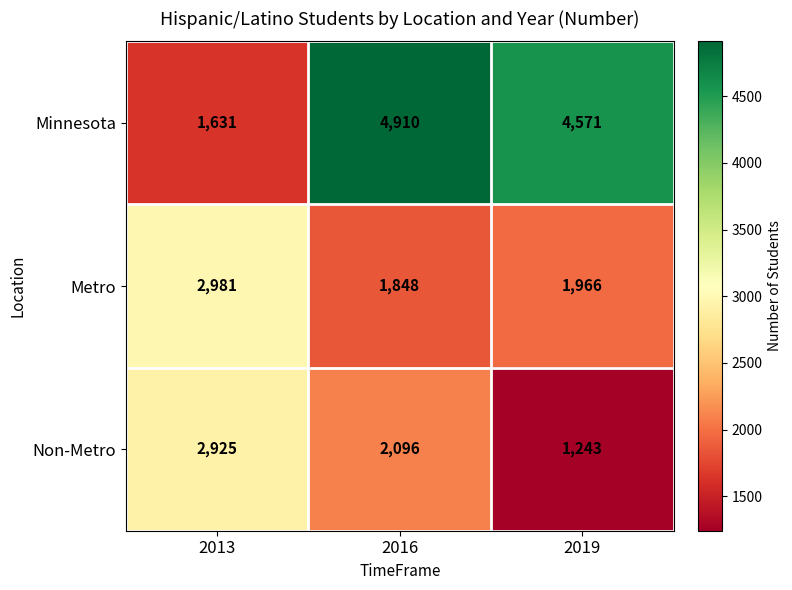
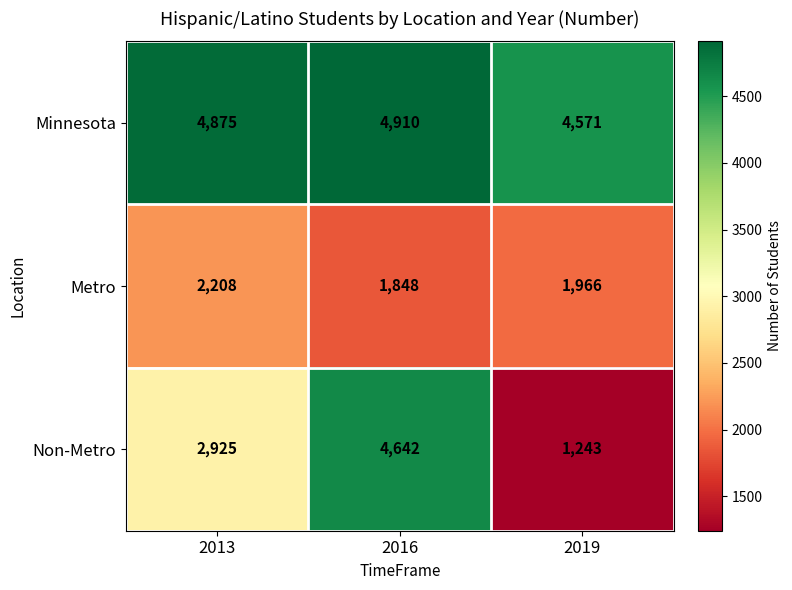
  {
    "Minnesota": {
-     "2013": "1,631",
+     "2013": "4,875",
      "2016": "4,910",
      "2019": "4,571"
    },
    "Metro": {
-     "2013": "2,981",
+     "2013": "2,208",
      "2016": "1,848",
      "2019": "1,966"
    },
    "Non-Metro": {
      "2013": "2,925",
-     "2016": "2,096",
+     "2016": "4,642",
      "2019": "1,243"
    }
  }
